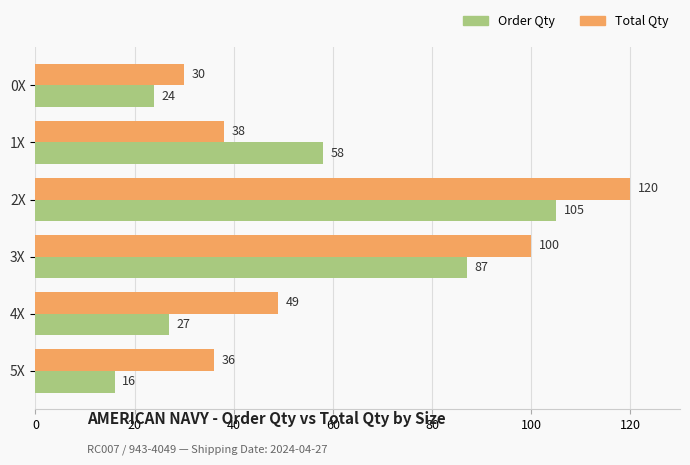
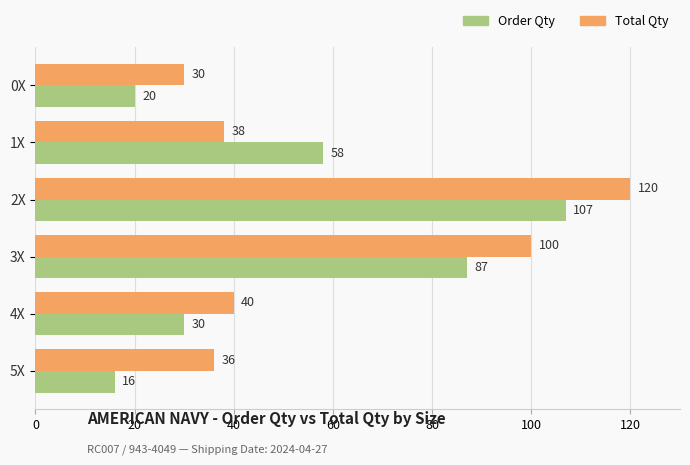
  {
    "Order Qty": {
-     "0X": 24,
+     "0X": 20,
      "1X": 58,
-     "2X": 105,
+     "2X": 107,
      "3X": 87,
-     "4X": 27,
+     "4X": 30,
      "5X": 16
    },
    "Total Qty": {
      "0X": 30,
      "1X": 38,
      "2X": 120,
      "3X": 100,
-     "4X": 49,
+     "4X": 40,
      "5X": 36
    }
  }
